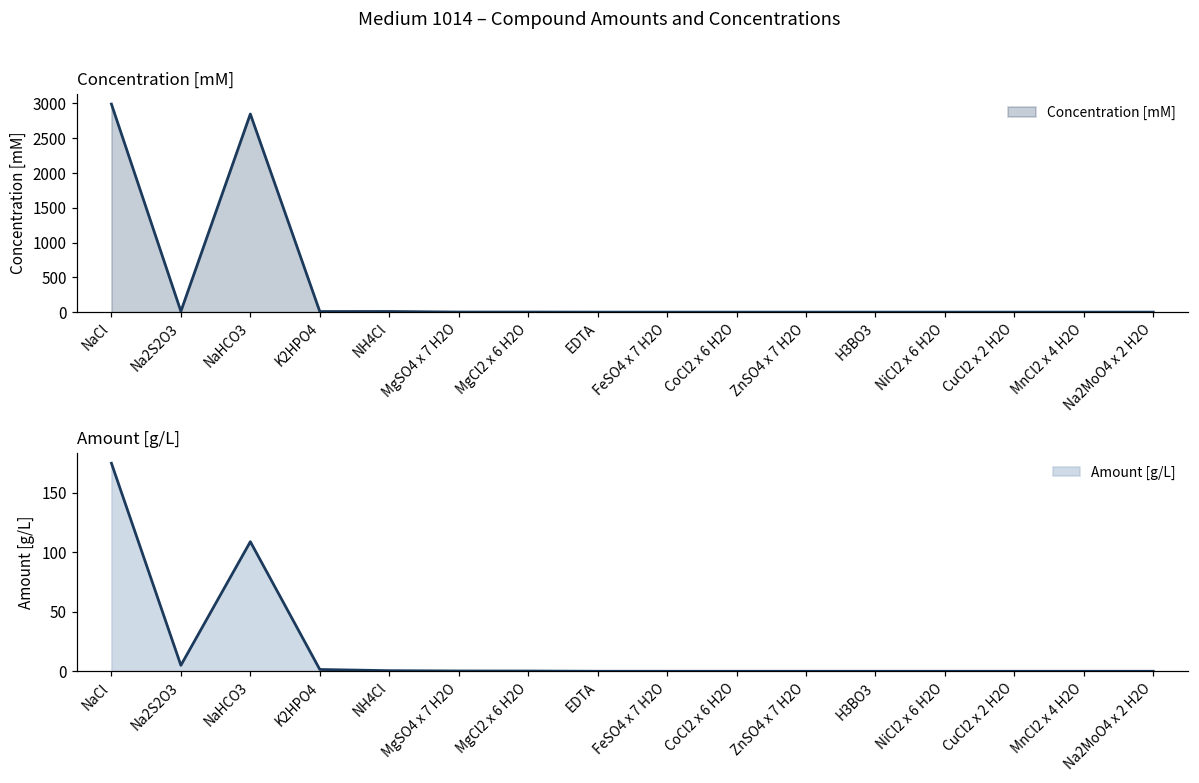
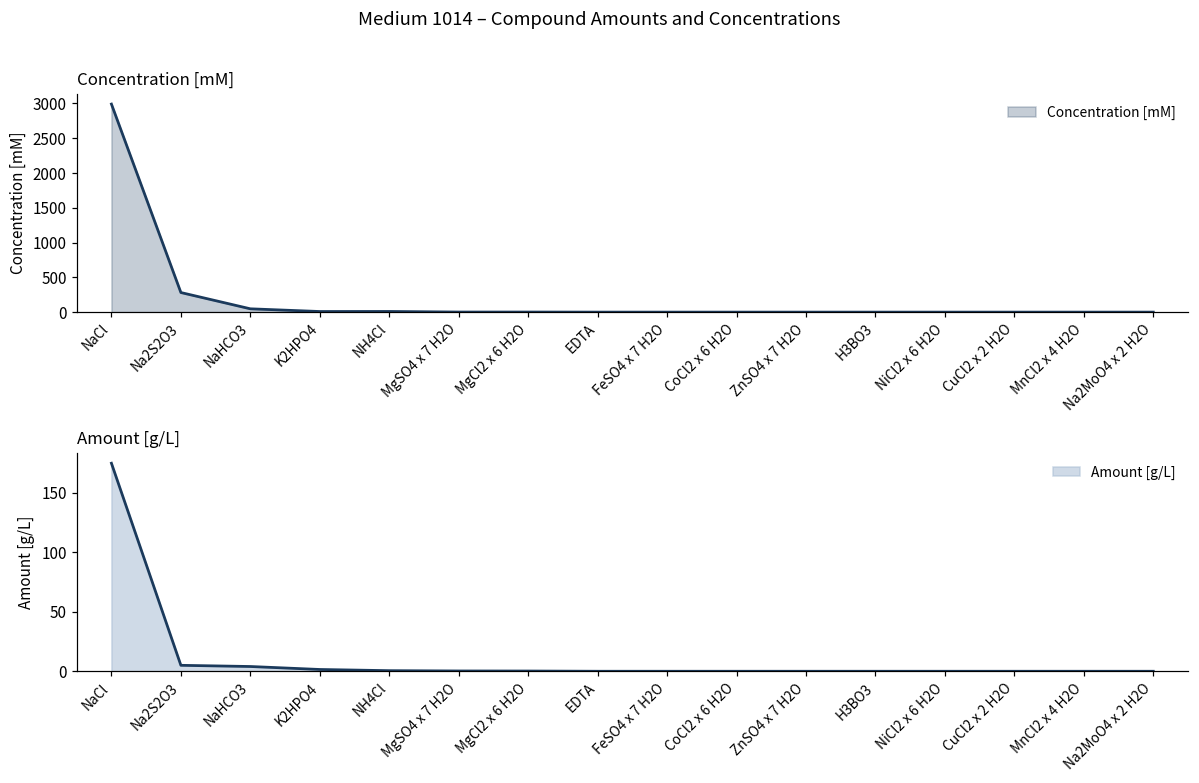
  {
    "Concentration [mM]": {
      "NaCl": 3000,
-     "Na2S2O3": 0,
-     "NaHCO3": 2800,
+     "Na2S2O3": 300,
+     "NaHCO3": 0,
      "K2HPO4": 0,
      "NH4Cl": 0,
      "MgSO4 x 7 H2O": 0,
      "MgCl2 x 6 H2O": 0,
      "EDTA": 0,
      "FeSO4 x 7 H2O": 0,
      "CoCl2 x 6 H2O": 0,
      "ZnSO4 x 7 H2O": 0,
      "H3BO3": 0,
      "NiCl2 x 6 H2O": 0,
      "CuCl2 x 2 H2O": 0,
      "MnCl2 x 4 H2O": 0,
      "Na2MoO4 x 2 H2O": 0
    },
    "Amount [g/L]": {
      "NaCl": 175,
      "Na2S2O3": 5,
-     "NaHCO3": 109,
+     "NaHCO3": 4,
      "K2HPO4": 1,
      "NH4Cl": 0,
      "MgSO4 x 7 H2O": 0,
      "MgCl2 x 6 H2O": 0,
      "EDTA": 0,
      "FeSO4 x 7 H2O": 0,
      "CoCl2 x 6 H2O": 0,
      "ZnSO4 x 7 H2O": 0,
      "H3BO3": 0,
      "NiCl2 x 6 H2O": 0,
      "CuCl2 x 2 H2O": 0,
      "MnCl2 x 4 H2O": 0,
      "Na2MoO4 x 2 H2O": 0
    }
  }
